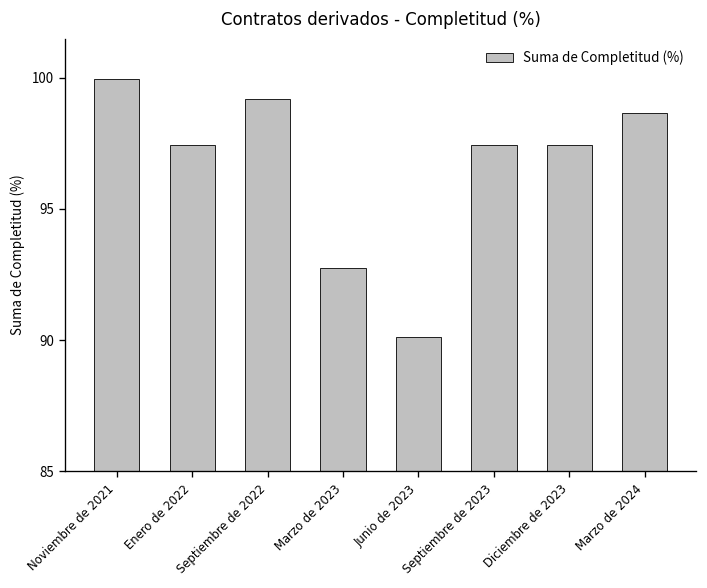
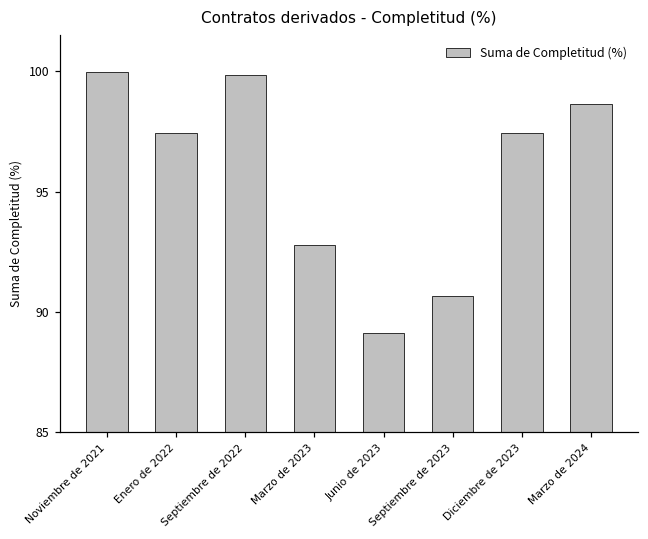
  {
    "Noviembre de 2021": 100.0,
    "Enero de 2022": 97.4,
-   "Septiembre de 2022": 99.2,
+   "Septiembre de 2022": 99.8,
    "Marzo de 2023": 92.8,
-   "Junio de 2023": 90.1,
-   "Septiembre de 2023": 97.4,
+   "Junio de 2023": 89.1,
+   "Septiembre de 2023": 90.7,
    "Diciembre de 2023": 97.4,
    "Marzo de 2024": 98.7
  }
